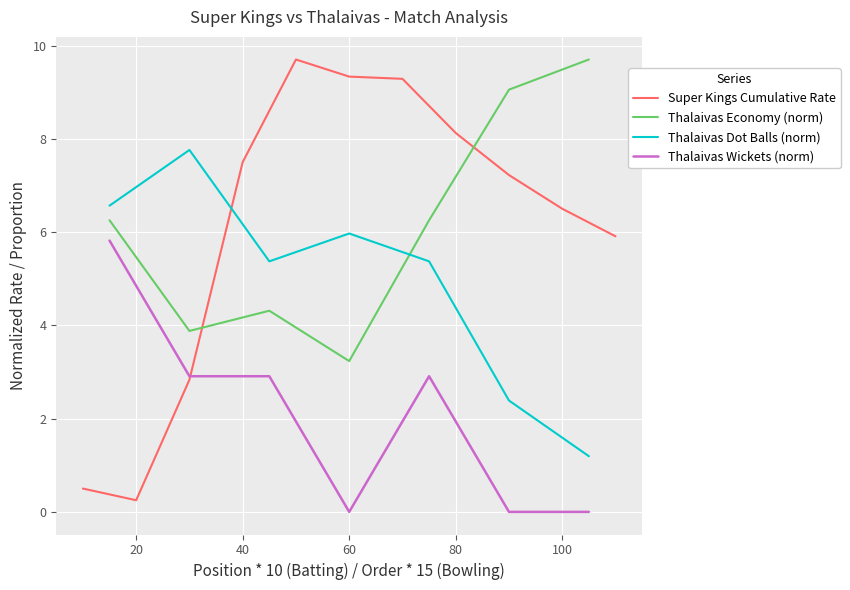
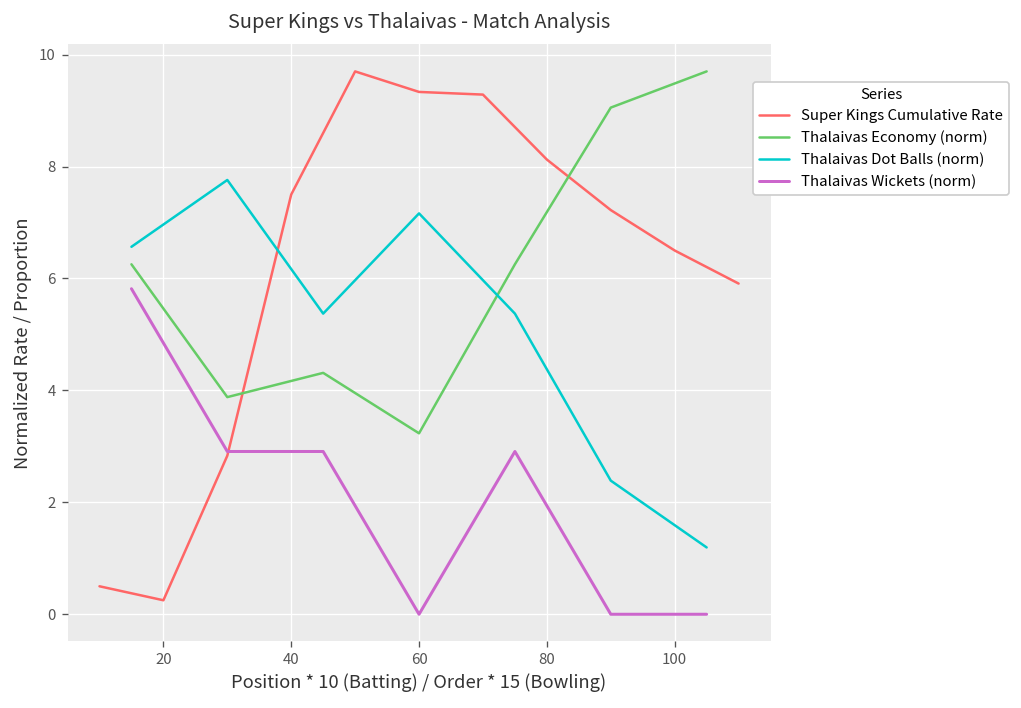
  {
    "Super Kings Cumulative Rate": {
      "20": 0.3,
      "40": 7.5,
      "60": 9.3,
      "80": 8.1,
      "100": 6.5
    },
    "Thalaivas Economy (norm)": {
      "60": 3.2
    },
    "Thalaivas Dot Balls (norm)": {
-     "60": 6.0
+     "60": 7.2
    },
    "Thalaivas Wickets (norm)": {
      "60": 0.0
    }
  }
